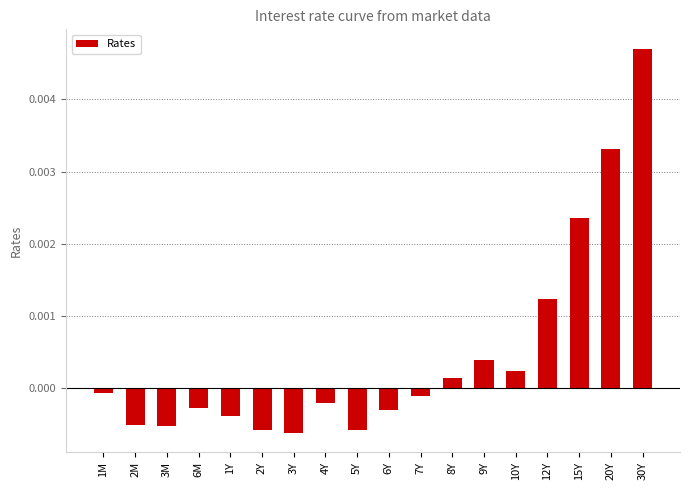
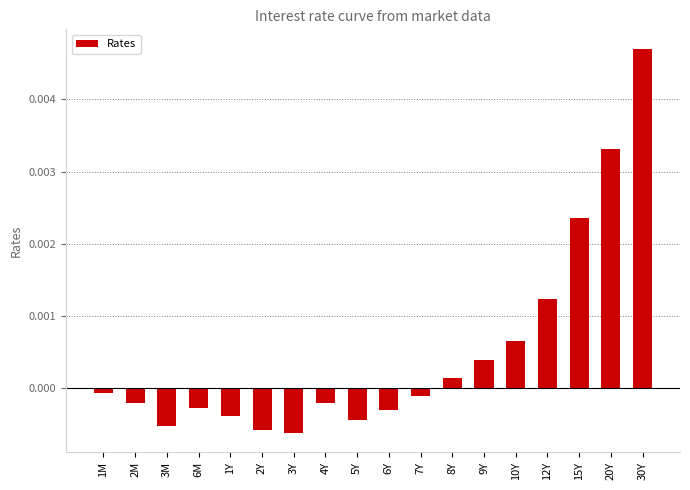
  {
    "1M": -0.0001,
-   "2M": -0.0005,
+   "2M": -0.0002,
    "3M": -0.0005,
    "6M": -0.0003,
    "1Y": -0.0004,
    "2Y": -0.0006,
    "3Y": -0.0006,
    "4Y": -0.0002,
-   "5Y": -0.0006,
+   "5Y": -0.0004,
    "6Y": -0.0003,
    "7Y": -0.0001,
    "8Y": 0.0001,
    "9Y": 0.0004,
-   "10Y": 0.0002,
+   "10Y": 0.0007,
    "12Y": 0.0012,
    "15Y": 0.0024,
    "20Y": 0.0033,
    "30Y": 0.0047
  }
